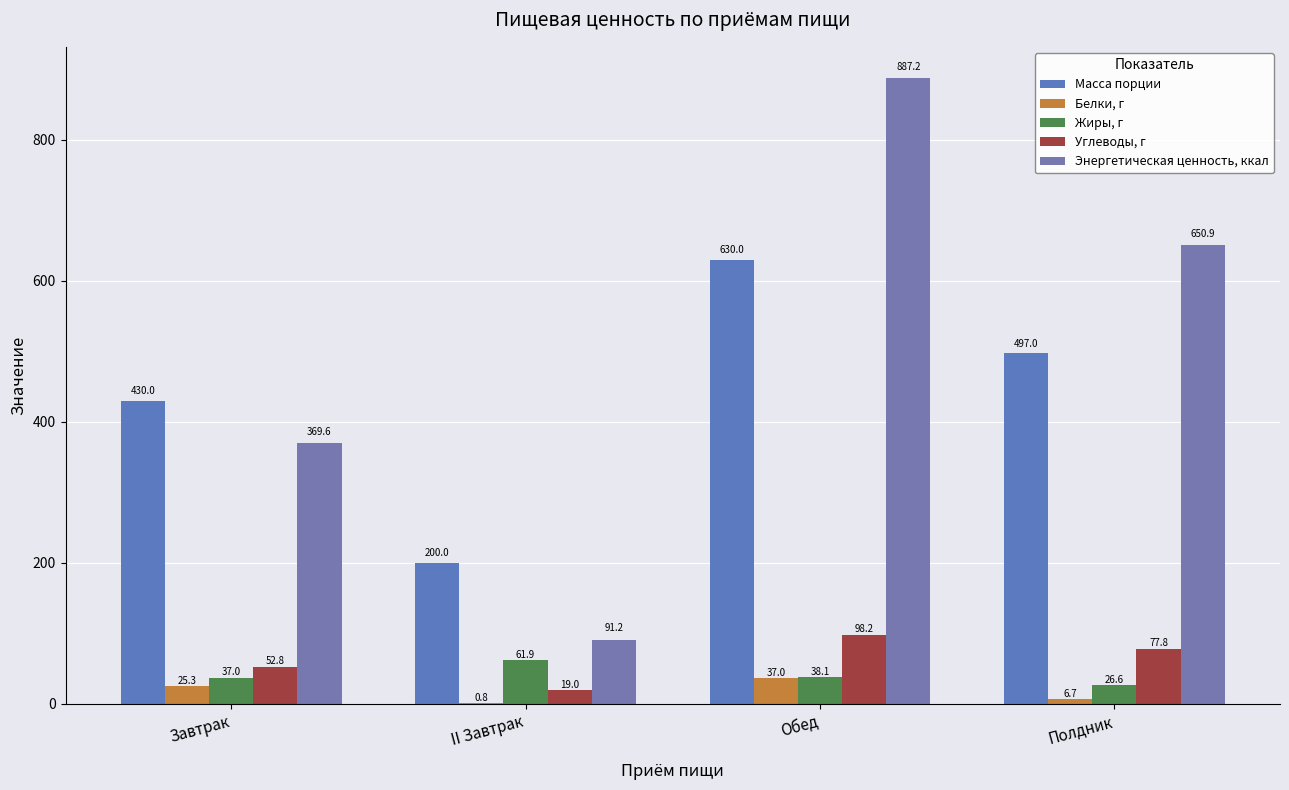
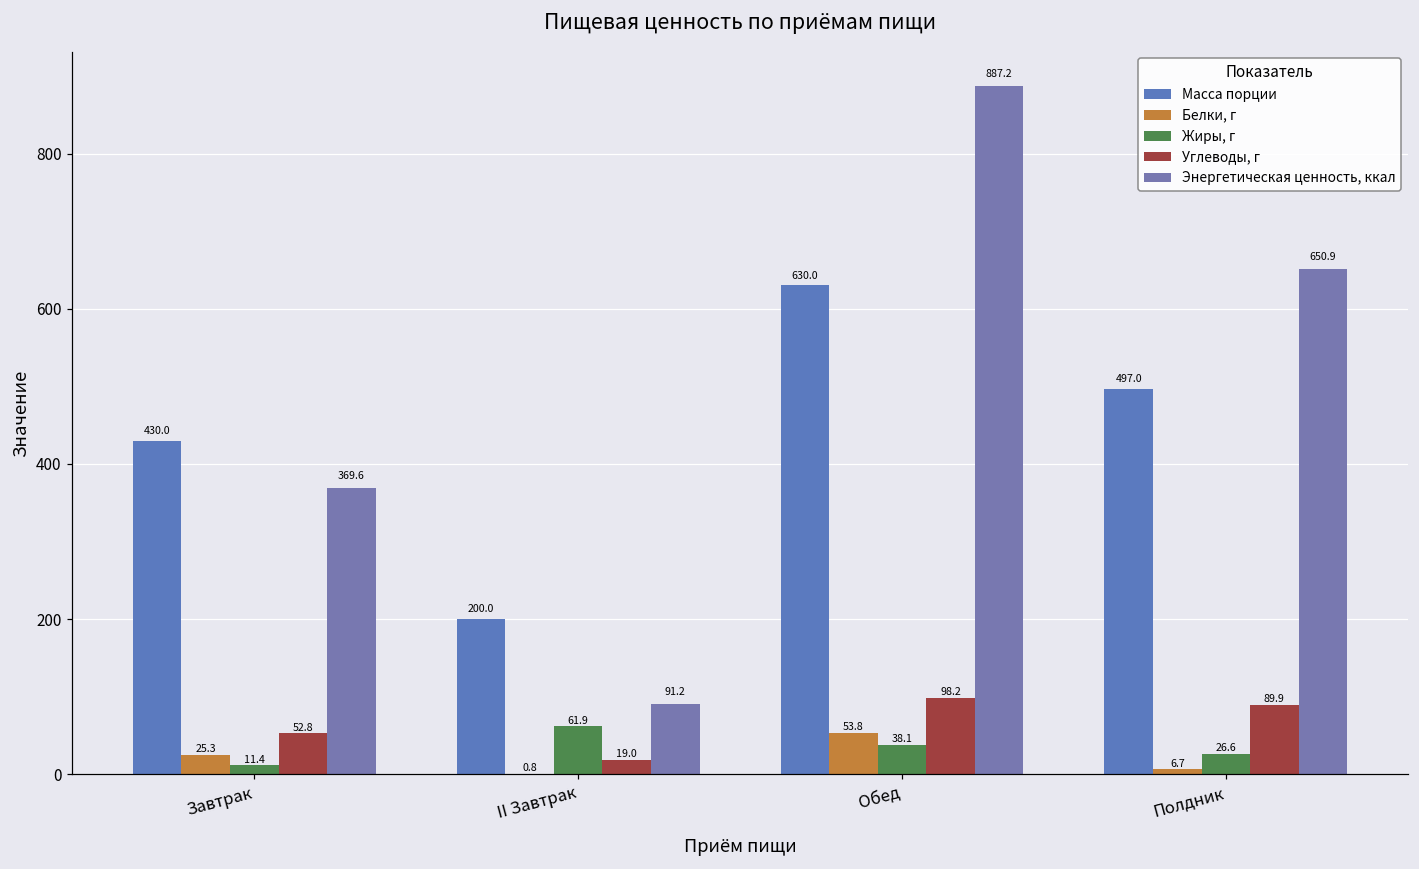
  {
    "Белки, г": {
      "Завтрак": 25.3,
      "II Завтрак": 0.8,
-     "Обед": 37.0,
+     "Обед": 53.8,
      "Полдник": 6.7
    },
    "Жиры, г": {
-     "Завтрак": 37.0,
+     "Завтрак": 11.4,
      "II Завтрак": 61.9,
      "Обед": 38.1,
      "Полдник": 26.6
    },
    "Углеводы, г": {
      "Завтрак": 52.8,
      "II Завтрак": 19.0,
      "Обед": 98.2,
-     "Полдник": 77.8
+     "Полдник": 89.9
    }
  }
